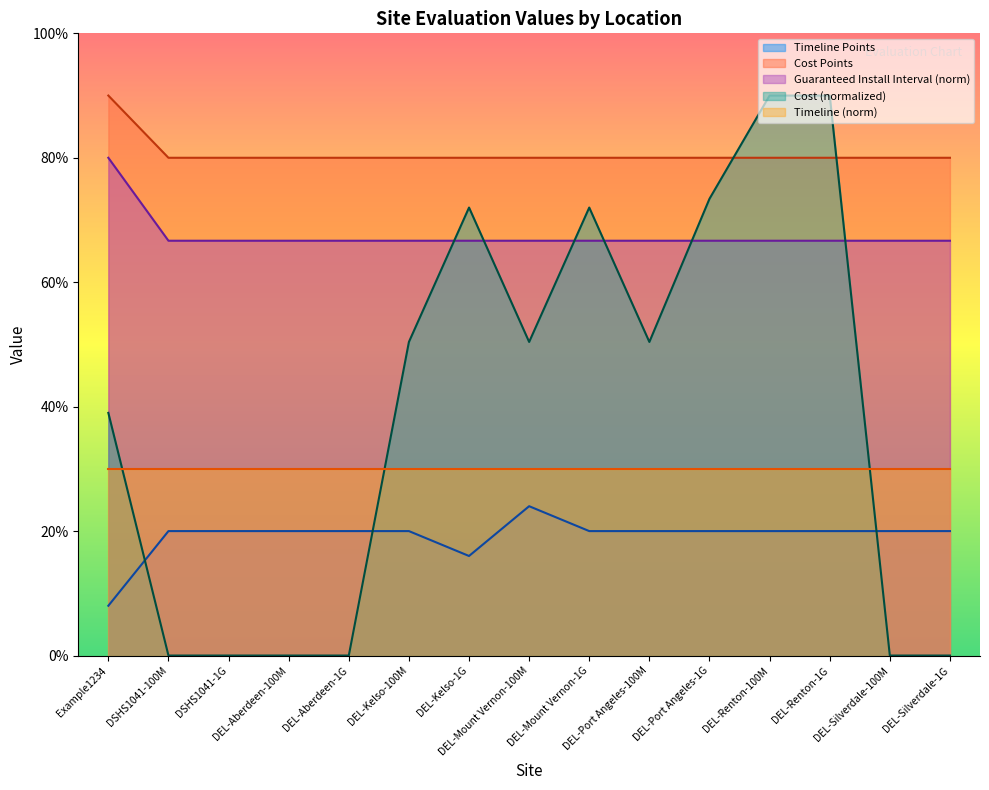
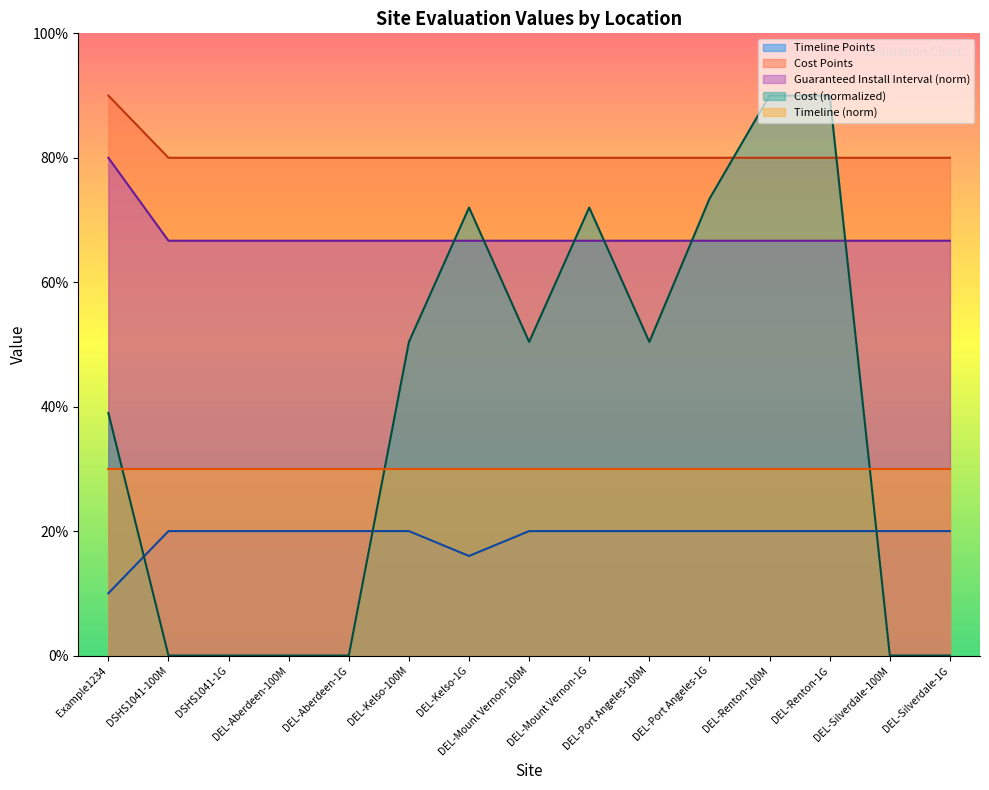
  {
    "Timeline Points": {
-     "Example1234": "8%",
+     "Example1234": "10%",
      "DSHS1041-100M": "20%",
      "DSHS1041-1G": "20%",
      "DEL-Aberdeen-100M": "20%",
      "DEL-Aberdeen-1G": "20%",
      "DEL-Kelso-100M": "20%",
      "DEL-Kelso-1G": "16%",
-     "DEL-Mount Vernon-100M": "24%",
+     "DEL-Mount Vernon-100M": "20%",
      "DEL-Mount Vernon-1G": "20%",
      "DEL-Port Angeles-100M": "20%",
      "DEL-Port Angeles-1G": "20%",
      "DEL-Renton-100M": "20%",
      "DEL-Renton-1G": "20%",
      "DEL-Silverdale-100M": "20%",
      "DEL-Silverdale-1G": "20%"
    },
    "Guaranteed Install Interval (norm)": {
      "Example1234": "80%",
      "DSHS1041-100M": "67%",
      "DSHS1041-1G": "67%",
      "DEL-Aberdeen-100M": "67%",
      "DEL-Aberdeen-1G": "67%",
      "DEL-Kelso-100M": "67%",
      "DEL-Kelso-1G": "67%",
      "DEL-Mount Vernon-100M": "67%",
      "DEL-Mount Vernon-1G": "67%",
      "DEL-Port Angeles-100M": "67%",
      "DEL-Port Angeles-1G": "67%",
      "DEL-Renton-100M": "67%",
      "DEL-Renton-1G": "67%",
      "DEL-Silverdale-100M": "67%",
      "DEL-Silverdale-1G": "67%"
    },
    "Cost (normalized)": {
      "Example1234": "39%",
      "DSHS1041-100M": "0%",
      "DSHS1041-1G": "0%",
      "DEL-Aberdeen-100M": "0%",
      "DEL-Aberdeen-1G": "0%",
      "DEL-Kelso-100M": "50%",
      "DEL-Kelso-1G": "72%",
      "DEL-Mount Vernon-100M": "50%",
      "DEL-Mount Vernon-1G": "72%",
      "DEL-Port Angeles-100M": "50%",
      "DEL-Port Angeles-1G": "73%",
      "DEL-Silverdale-100M": "0%",
      "DEL-Silverdale-1G": "0%"
    }
  }
